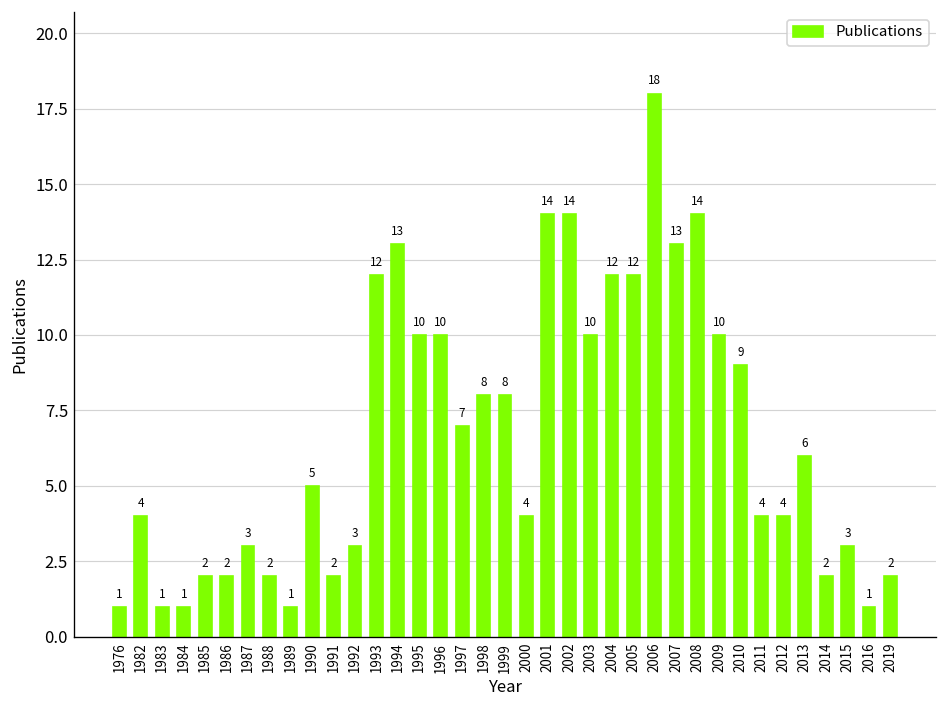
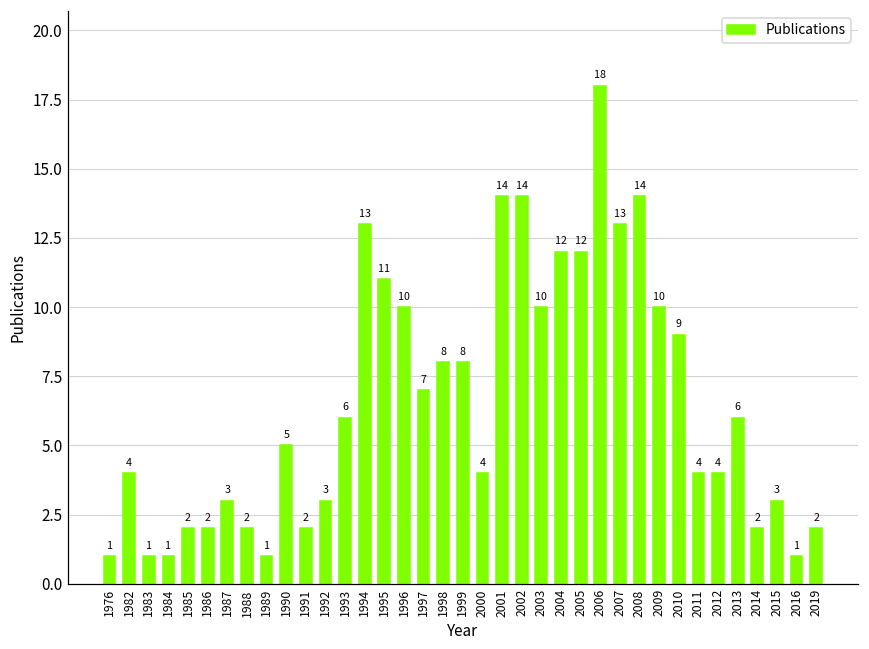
  {
    "1976": 1,
    "1982": 4,
    "1983": 1,
    "1984": 1,
    "1985": 2,
    "1986": 2,
    "1987": 3,
    "1988": 2,
    "1989": 1,
    "1990": 5,
    "1991": 2,
    "1992": 3,
-   "1993": 12,
+   "1993": 6,
    "1994": 13,
-   "1995": 10,
+   "1995": 11,
    "1996": 10,
    "1997": 7,
    "1998": 8,
    "1999": 8,
    "2000": 4,
    "2001": 14,
    "2002": 14,
    "2003": 10,
    "2004": 12,
    "2005": 12,
    "2006": 18,
    "2007": 13,
    "2008": 14,
    "2009": 10,
    "2010": 9,
    "2011": 4,
    "2012": 4,
    "2013": 6,
    "2014": 2,
    "2015": 3,
    "2016": 1,
    "2019": 2
  }
